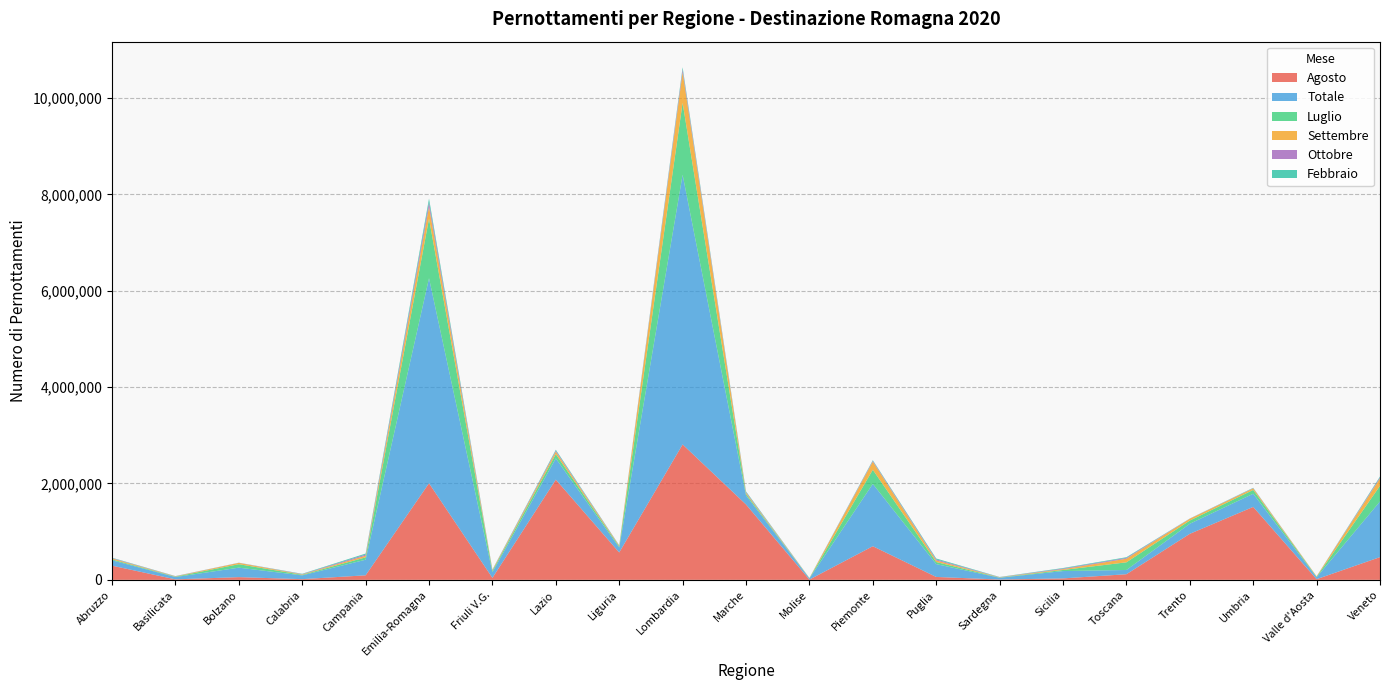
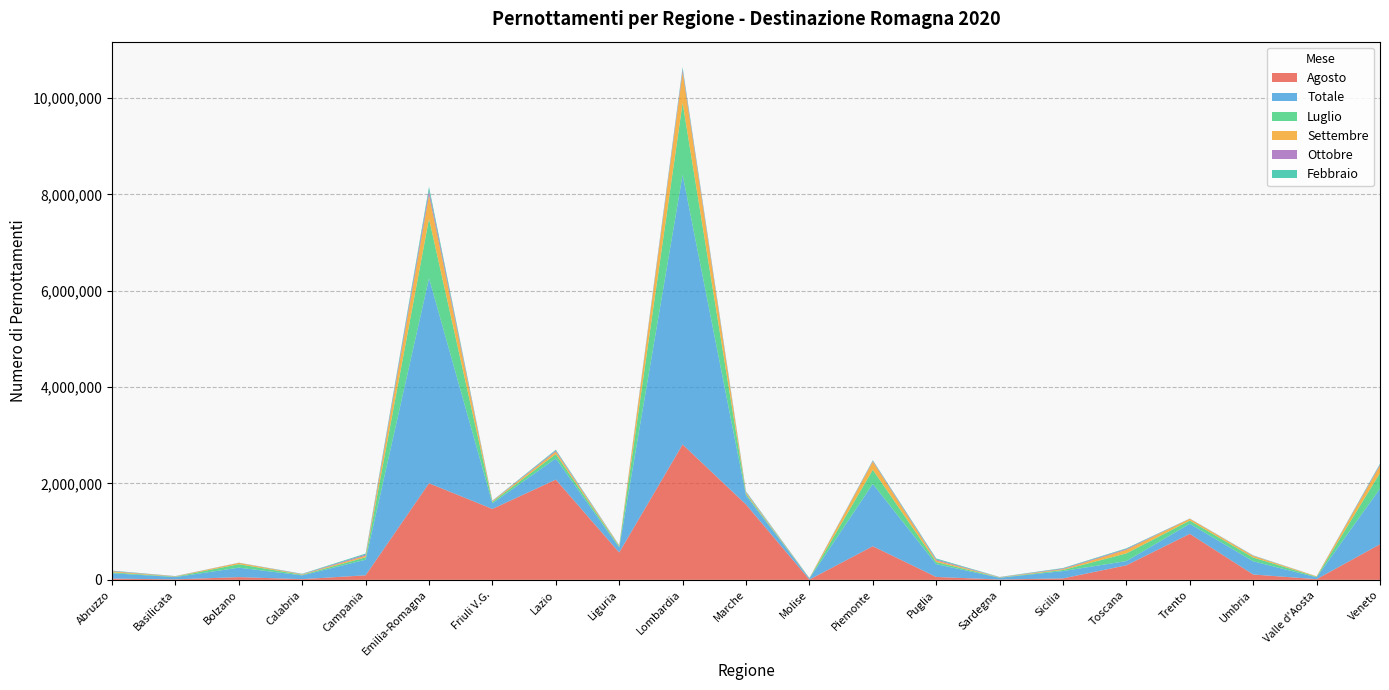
  {
    "Agosto": {
-     "Abruzzo": "300,000",
+     "Abruzzo": "0",
      "Bolzano": "100,000",
      "Campania": "100,000",
      "Emilia-Romagna": "2,000,000",
-     "Friuli V.G.": "0",
+     "Friuli V.G.": "1,500,000",
      "Lazio": "2,100,000",
      "Liguria": "600,000",
      "Lombardia": "2,800,000",
      "Marche": "1,600,000",
      "Piemonte": "700,000",
      "Puglia": "100,000",
-     "Toscana": "100,000",
+     "Toscana": "300,000",
      "Trento": "1,000,000",
-     "Umbria": "1,500,000",
-     "Veneto": "500,000"
+     "Umbria": "100,000",
+     "Veneto": "700,000"
    },
    "Totale": {
      "Bolzano": "200,000",
      "Emilia-Romagna": "4,300,000",
      "Lazio": "400,000",
      "Lombardia": "5,600,000",
      "Piemonte": "1,300,000",
      "Toscana": "100,000",
      "Trento": "200,000",
      "Umbria": "300,000",
      "Veneto": "1,200,000"
    },
    "Settembre": {
-     "Emilia-Romagna": "200,000",
+     "Emilia-Romagna": "500,000",
      "Lombardia": "600,000"
    },
    "Ottobre": {
      "Emilia-Romagna": "100,000"
    }
  }
